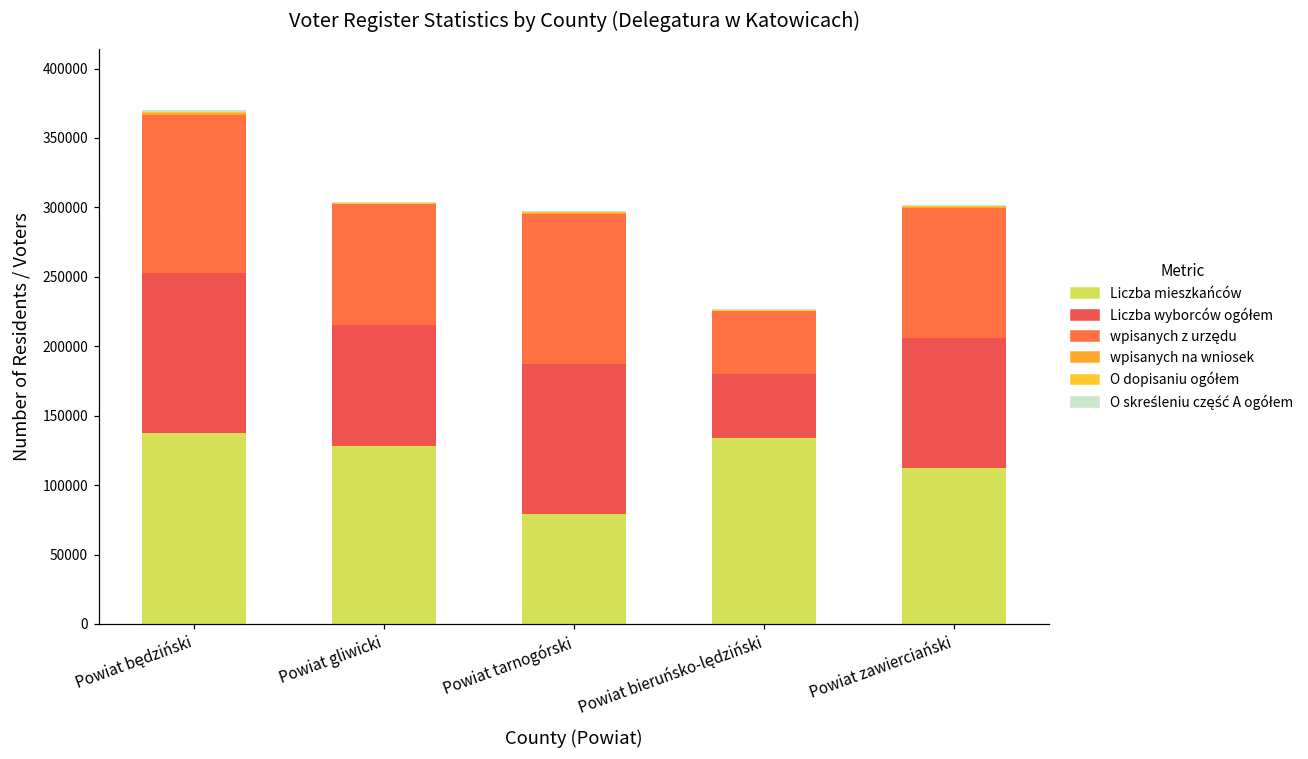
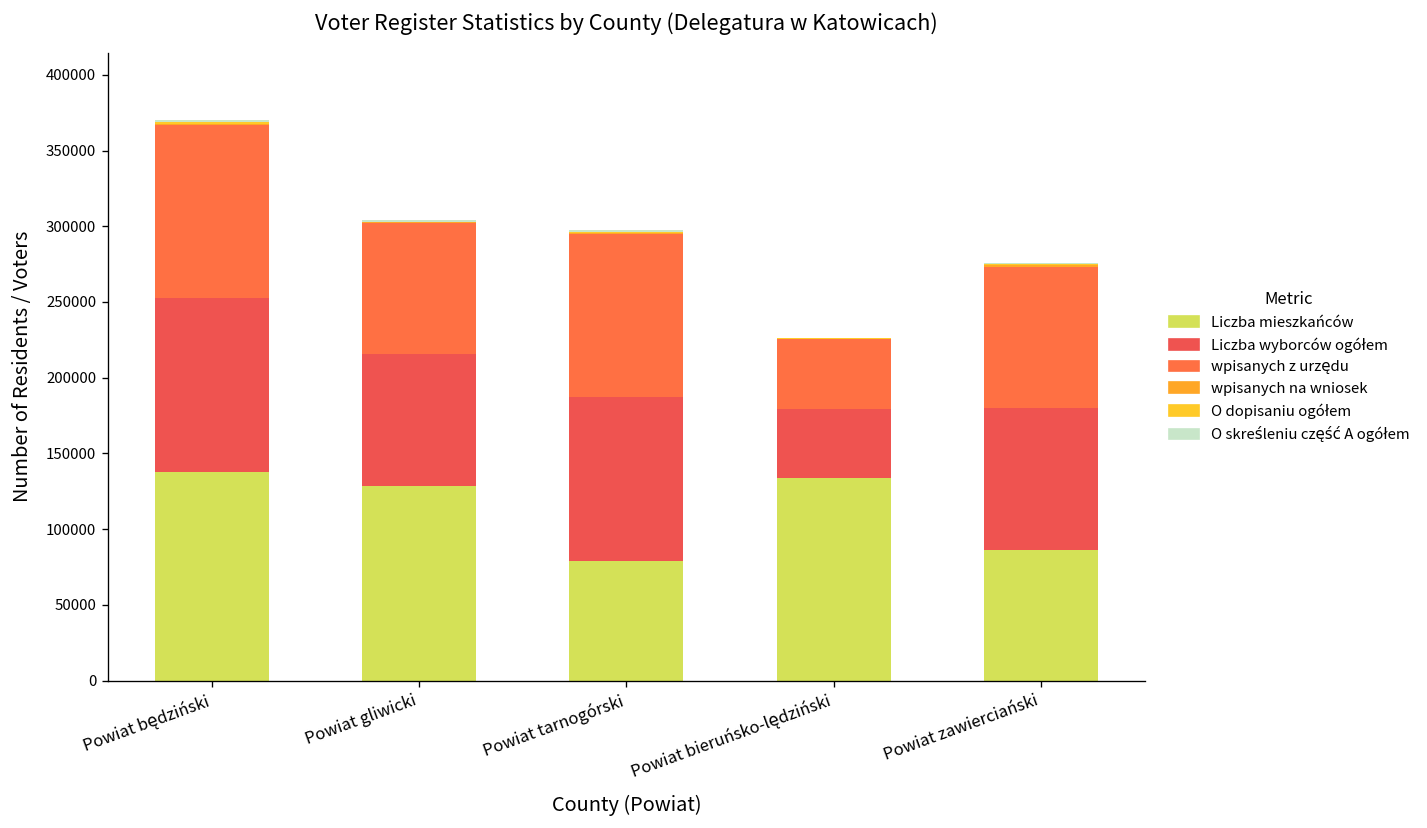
  {
    "Liczba mieszkańców": {
      "Powiat będziński": 138000,
      "Powiat gliwicki": 128000,
      "Powiat tarnogórski": 79000,
      "Powiat bieruńsko-lędziński": 134000,
-     "Powiat zawierciański": 112000
+     "Powiat zawierciański": 87000
    }
  }
